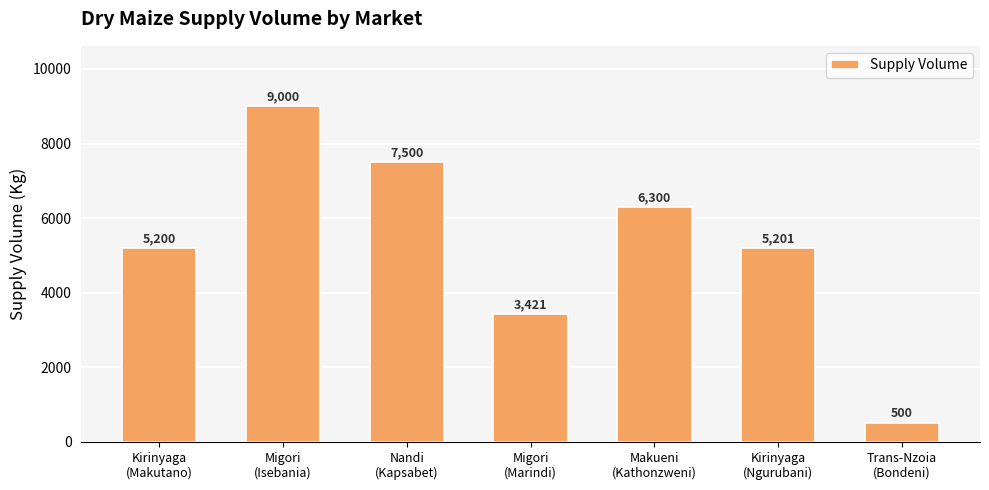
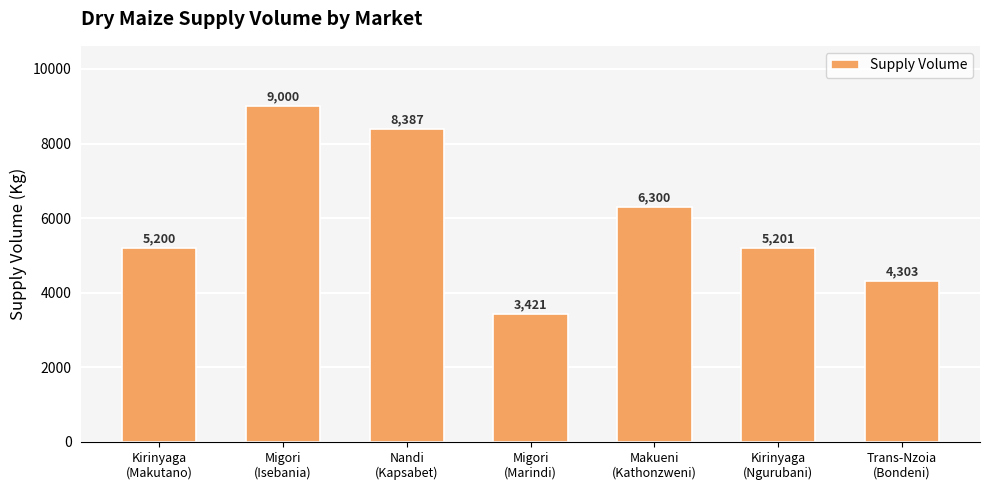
  {
    "Kirinyaga (Makutano)": "5,200",
    "Migori (Isebania)": "9,000",
-   "Nandi (Kapsabet)": "7,500",
+   "Nandi (Kapsabet)": "8,387",
    "Migori (Marindi)": "3,421",
    "Makueni (Kathonzweni)": "6,300",
    "Kirinyaga (Ngurubani)": "5,201",
-   "Trans-Nzoia (Bondeni)": "500"
+   "Trans-Nzoia (Bondeni)": "4,303"
  }
